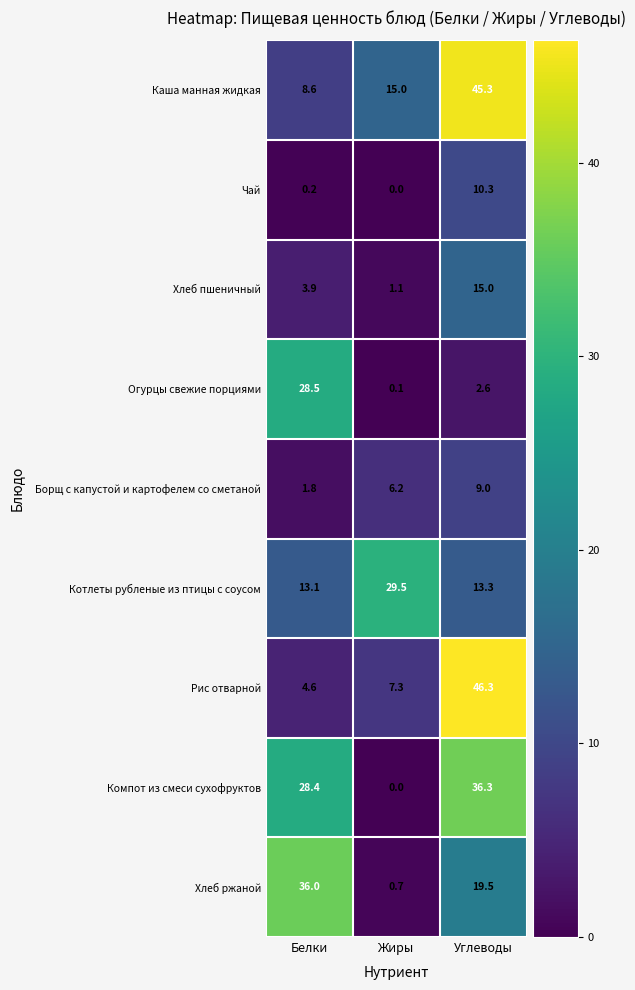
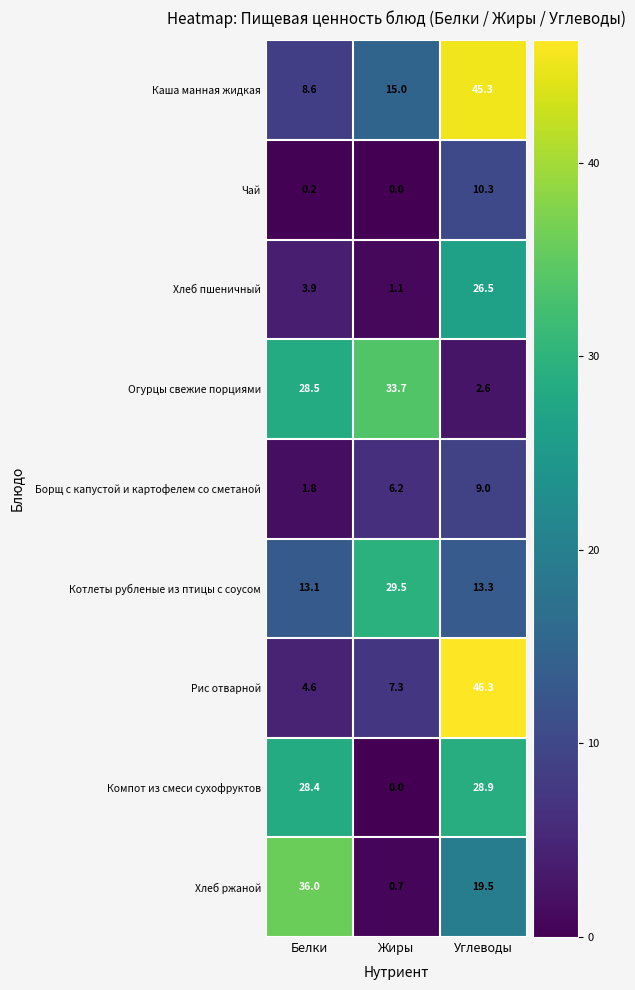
  {
    "Каша манная жидкая": {
      "Белки": 8.6,
      "Жиры": 15.0,
      "Углеводы": 45.3
    },
    "Чай": {
      "Белки": 0.2,
      "Жиры": 0.0,
      "Углеводы": 10.3
    },
    "Хлеб пшеничный": {
      "Белки": 3.9,
      "Жиры": 1.1,
-     "Углеводы": 15.0
+     "Углеводы": 26.5
    },
    "Огурцы свежие порциями": {
      "Белки": 28.5,
-     "Жиры": 0.1,
+     "Жиры": 33.7,
      "Углеводы": 2.6
    },
    "Борщ с капустой и картофелем со сметаной": {
      "Белки": 1.8,
      "Жиры": 6.2,
      "Углеводы": 9.0
    },
    "Котлеты рубленые из птицы с соусом": {
      "Белки": 13.1,
      "Жиры": 29.5,
      "Углеводы": 13.3
    },
    "Рис отварной": {
      "Белки": 4.6,
      "Жиры": 7.3,
      "Углеводы": 46.3
    },
    "Компот из смеси сухофруктов": {
      "Белки": 28.4,
      "Жиры": 0.0,
-     "Углеводы": 36.3
+     "Углеводы": 28.9
    },
    "Хлеб ржаной": {
      "Белки": 36.0,
      "Жиры": 0.7,
      "Углеводы": 19.5
    }
  }
